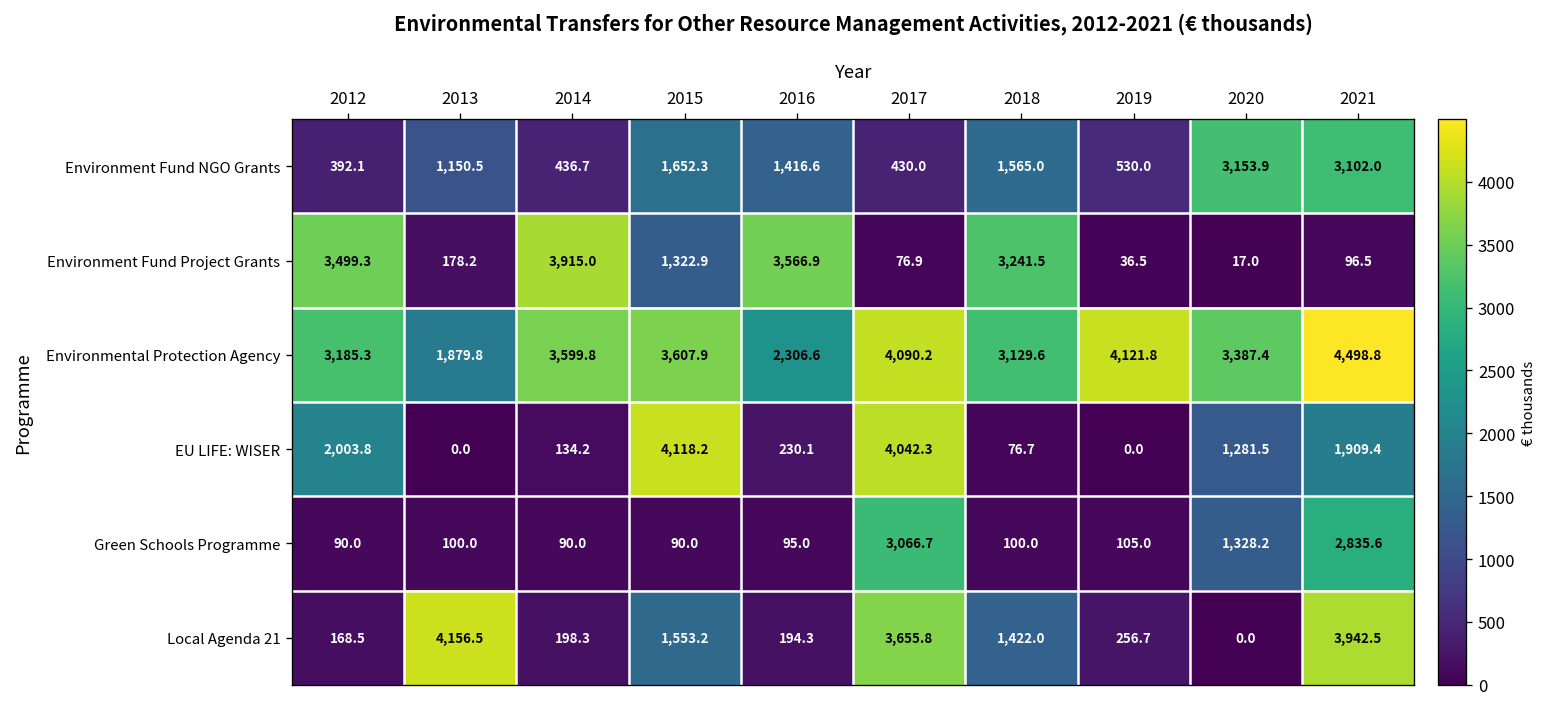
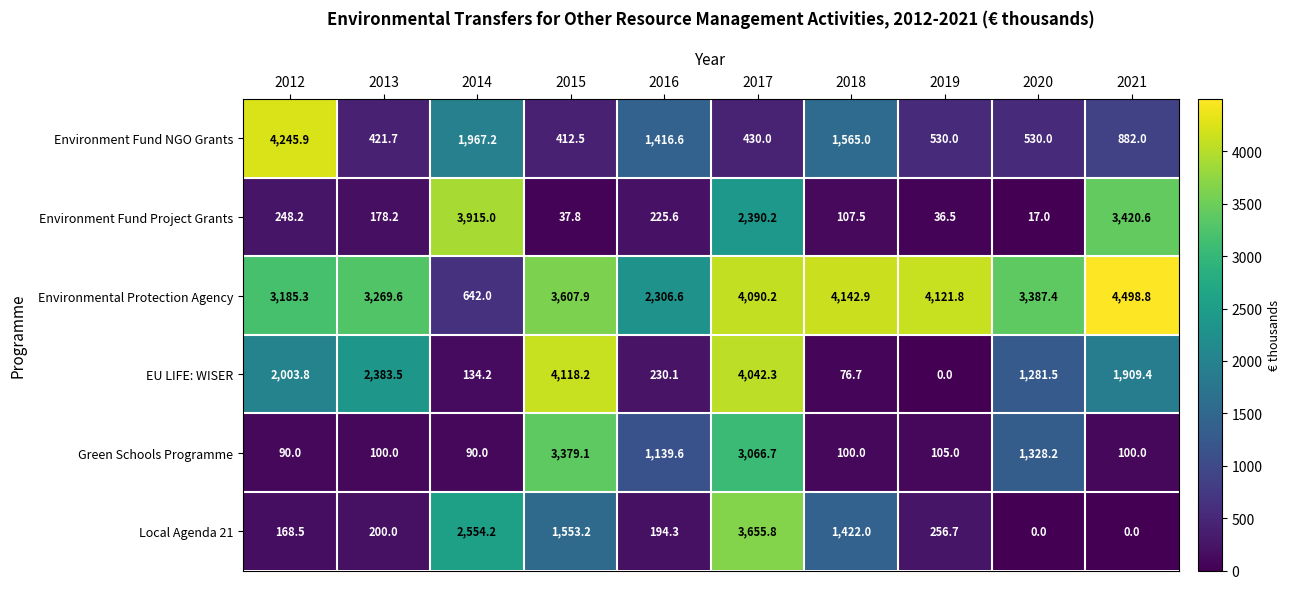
  {
    "Environment Fund NGO Grants": {
-     "2012": "392.1",
-     "2013": "1,150.5",
-     "2014": "436.7",
-     "2015": "1,652.3",
+     "2012": "4,245.9",
+     "2013": "421.7",
+     "2014": "1,967.2",
+     "2015": "412.5",
      "2016": "1,416.6",
      "2017": "430.0",
      "2018": "1,565.0",
      "2019": "530.0",
-     "2020": "3,153.9",
-     "2021": "3,102.0"
+     "2020": "530.0",
+     "2021": "882.0"
    },
    "Environment Fund Project Grants": {
-     "2012": "3,499.3",
+     "2012": "248.2",
      "2013": "178.2",
      "2014": "3,915.0",
-     "2015": "1,322.9",
-     "2016": "3,566.9",
-     "2017": "76.9",
-     "2018": "3,241.5",
+     "2015": "37.8",
+     "2016": "225.6",
+     "2017": "2,390.2",
+     "2018": "107.5",
      "2019": "36.5",
      "2020": "17.0",
-     "2021": "96.5"
+     "2021": "3,420.6"
    },
    "Environmental Protection Agency": {
      "2012": "3,185.3",
-     "2013": "1,879.8",
-     "2014": "3,599.8",
+     "2013": "3,269.6",
+     "2014": "642.0",
      "2015": "3,607.9",
      "2016": "2,306.6",
      "2017": "4,090.2",
-     "2018": "3,129.6",
+     "2018": "4,142.9",
      "2019": "4,121.8",
      "2020": "3,387.4",
      "2021": "4,498.8"
    },
    "EU LIFE: WISER": {
      "2012": "2,003.8",
-     "2013": "0.0",
+     "2013": "2,383.5",
      "2014": "134.2",
      "2015": "4,118.2",
      "2016": "230.1",
      "2017": "4,042.3",
      "2018": "76.7",
      "2019": "0.0",
      "2020": "1,281.5",
      "2021": "1,909.4"
    },
    "Green Schools Programme": {
      "2012": "90.0",
      "2013": "100.0",
      "2014": "90.0",
-     "2015": "90.0",
-     "2016": "95.0",
+     "2015": "3,379.1",
+     "2016": "1,139.6",
      "2017": "3,066.7",
      "2018": "100.0",
      "2019": "105.0",
      "2020": "1,328.2",
-     "2021": "2,835.6"
+     "2021": "100.0"
    },
    "Local Agenda 21": {
      "2012": "168.5",
-     "2013": "4,156.5",
-     "2014": "198.3",
+     "2013": "200.0",
+     "2014": "2,554.2",
      "2015": "1,553.2",
      "2016": "194.3",
      "2017": "3,655.8",
      "2018": "1,422.0",
      "2019": "256.7",
      "2020": "0.0",
-     "2021": "3,942.5"
+     "2021": "0.0"
    }
  }
